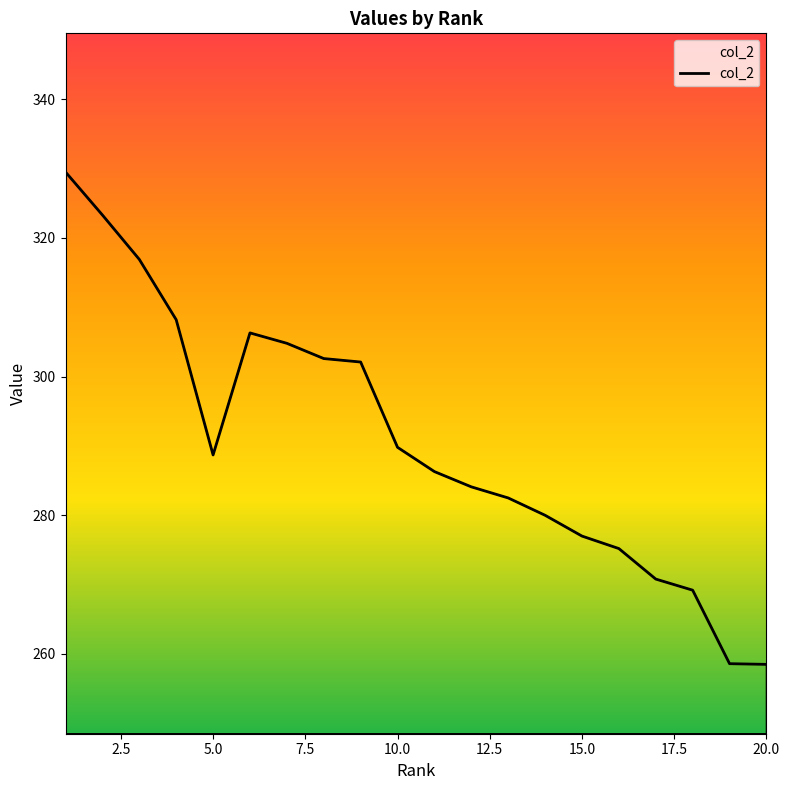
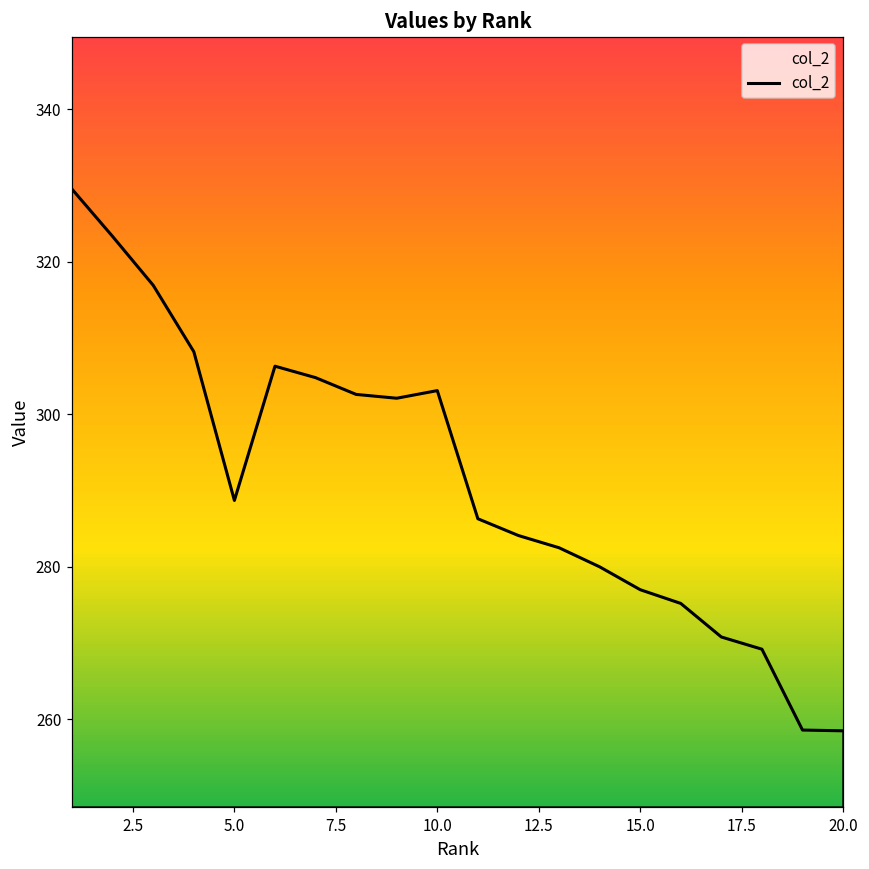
  {
    "5.0": 289,
-   "10.0": 290,
+   "10.0": 303,
    "15.0": 277,
    "20.0": 259
  }
